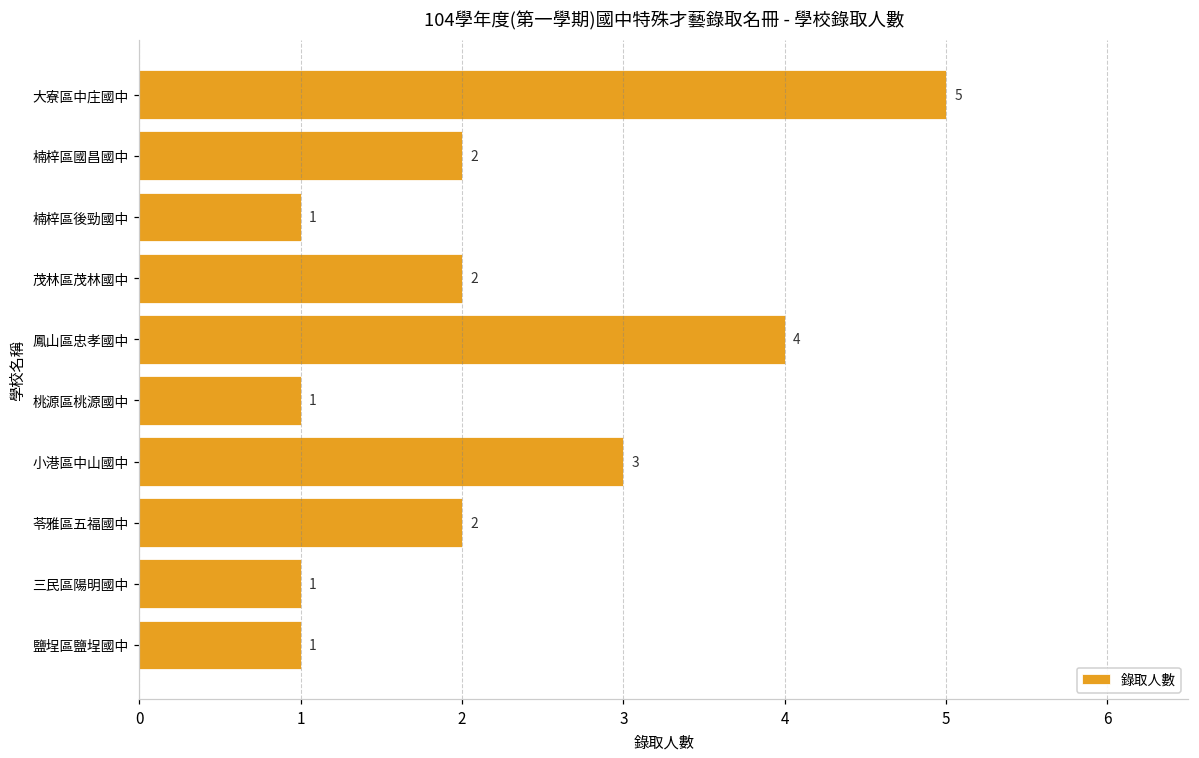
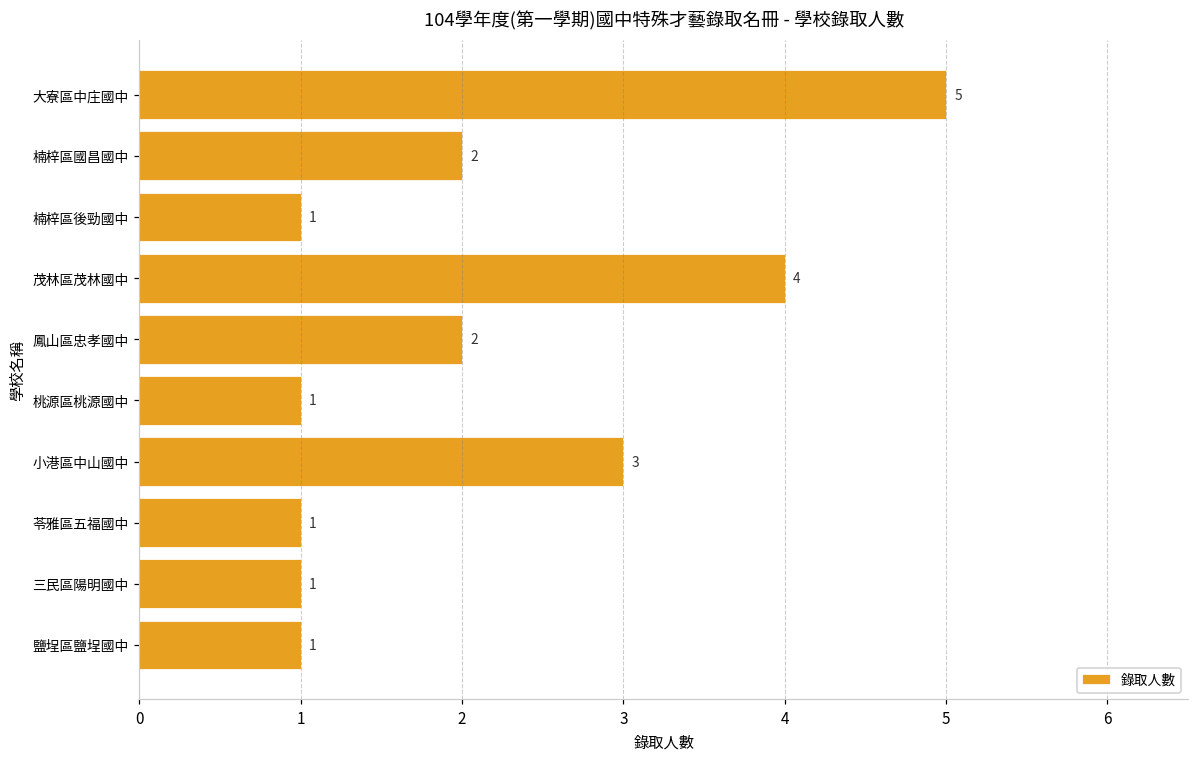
  {
    "大寮區中庄國中": 5,
    "楠梓區國昌國中": 2,
    "楠梓區後勁國中": 1,
-   "茂林區茂林國中": 2,
-   "鳳山區忠孝國中": 4,
+   "茂林區茂林國中": 4,
+   "鳳山區忠孝國中": 2,
    "桃源區桃源國中": 1,
    "小港區中山國中": 3,
-   "苓雅區五福國中": 2,
+   "苓雅區五福國中": 1,
    "三民區陽明國中": 1,
    "鹽埕區鹽埕國中": 1
  }
